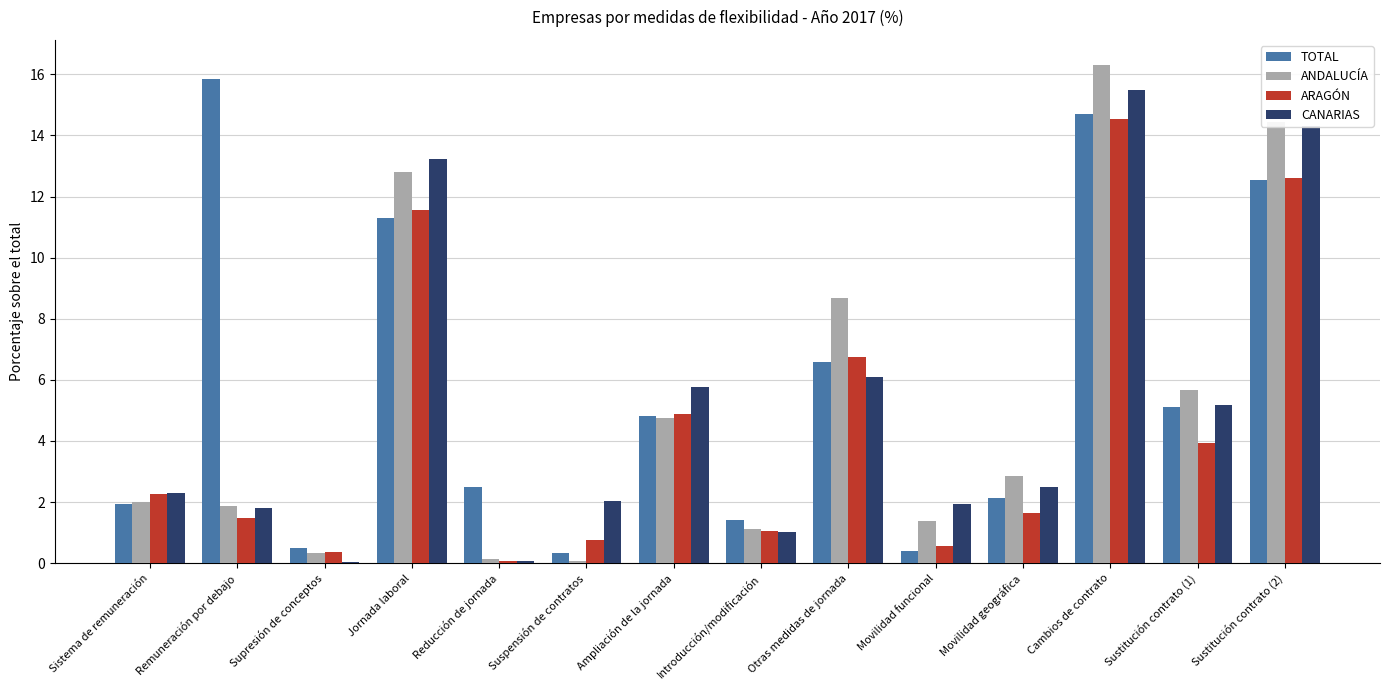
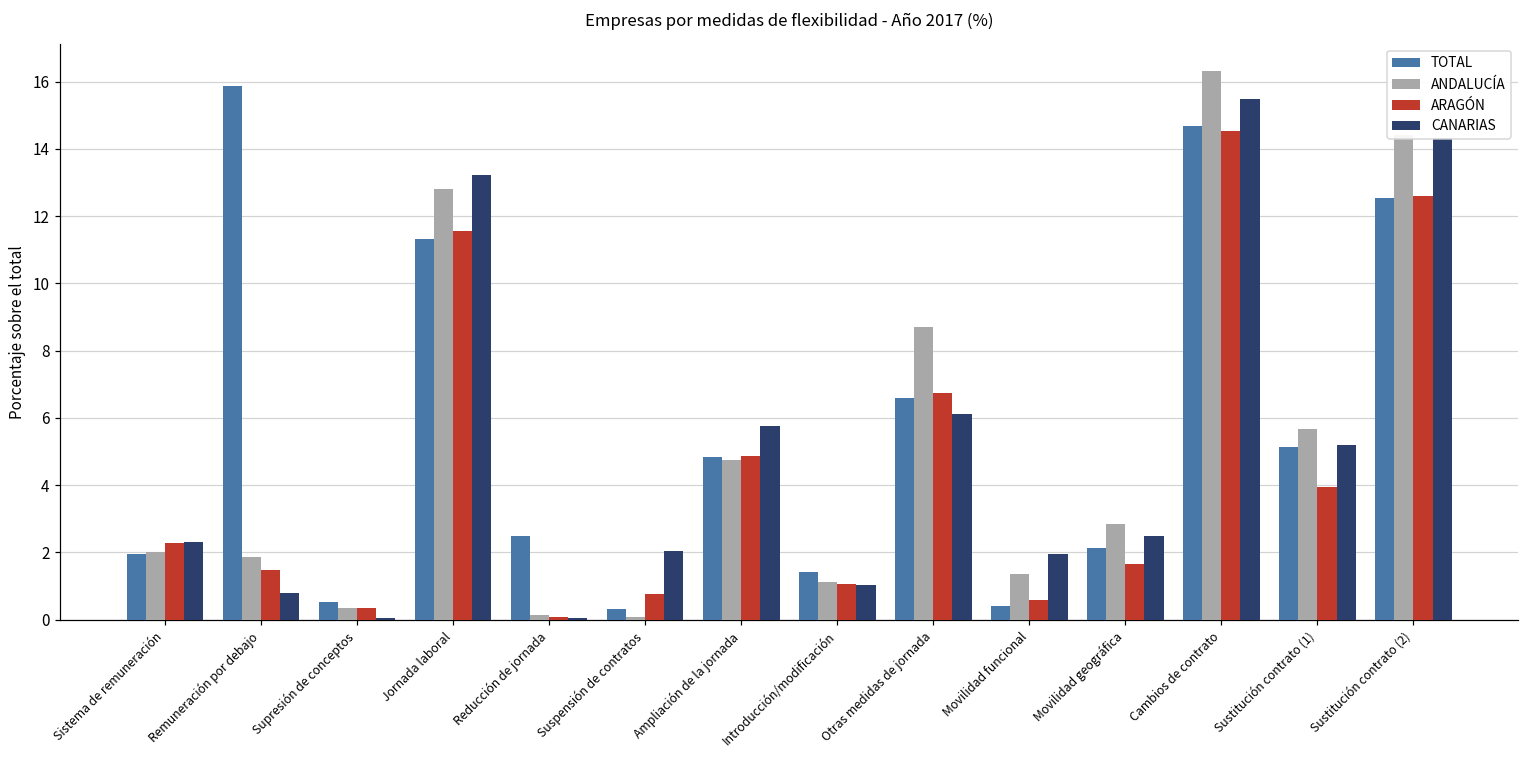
  {
    "TOTAL": {
      "Sistema de remuneración": 1.9,
      "Remuneración por debajo": 15.9,
      "Supresión de conceptos": 0.5,
      "Jornada laboral": 11.3,
      "Reducción de jornada": 2.5,
      "Suspensión de contratos": 0.3,
      "Ampliación de la jornada": 4.8,
      "Introducción/modificación": 1.4,
      "Otras medidas de jornada": 6.6,
      "Movilidad funcional": 0.4,
      "Movilidad geográfica": 2.1,
      "Cambios de contrato": 14.7,
      "Sustitución contrato (1)": 5.1,
      "Sustitución contrato (2)": 12.5
    },
    "ANDALUCÍA": {
      "Sistema de remuneración": 2.0,
      "Remuneración por debajo": 1.9,
      "Supresión de conceptos": 0.3,
      "Jornada laboral": 12.8,
      "Reducción de jornada": 0.1,
      "Ampliación de la jornada": 4.7,
      "Introducción/modificación": 1.1,
      "Otras medidas de jornada": 8.7,
      "Movilidad funcional": 1.4,
      "Movilidad geográfica": 2.9,
      "Cambios de contrato": 16.3,
      "Sustitución contrato (1)": 5.7
    },
    "ARAGÓN": {
      "Sistema de remuneración": 2.3,
      "Remuneración por debajo": 1.5,
      "Supresión de conceptos": 0.4,
      "Jornada laboral": 11.6,
      "Reducción de jornada": 0.1,
      "Suspensión de contratos": 0.8,
      "Ampliación de la jornada": 4.9,
      "Introducción/modificación": 1.1,
      "Otras medidas de jornada": 6.8,
      "Movilidad funcional": 0.6,
      "Movilidad geográfica": 1.6,
      "Cambios de contrato": 14.5,
      "Sustitución contrato (1)": 3.9,
      "Sustitución contrato (2)": 12.6
    },
    "CANARIAS": {
      "Sistema de remuneración": 2.3,
-     "Remuneración por debajo": 1.8,
+     "Remuneración por debajo": 0.8,
      "Jornada laboral": 13.2,
      "Suspensión de contratos": 2.0,
      "Ampliación de la jornada": 5.8,
      "Introducción/modificación": 1.0,
      "Otras medidas de jornada": 6.1,
      "Movilidad funcional": 1.9,
      "Movilidad geográfica": 2.5,
      "Cambios de contrato": 15.5,
      "Sustitución contrato (1)": 5.2
    }
  }
